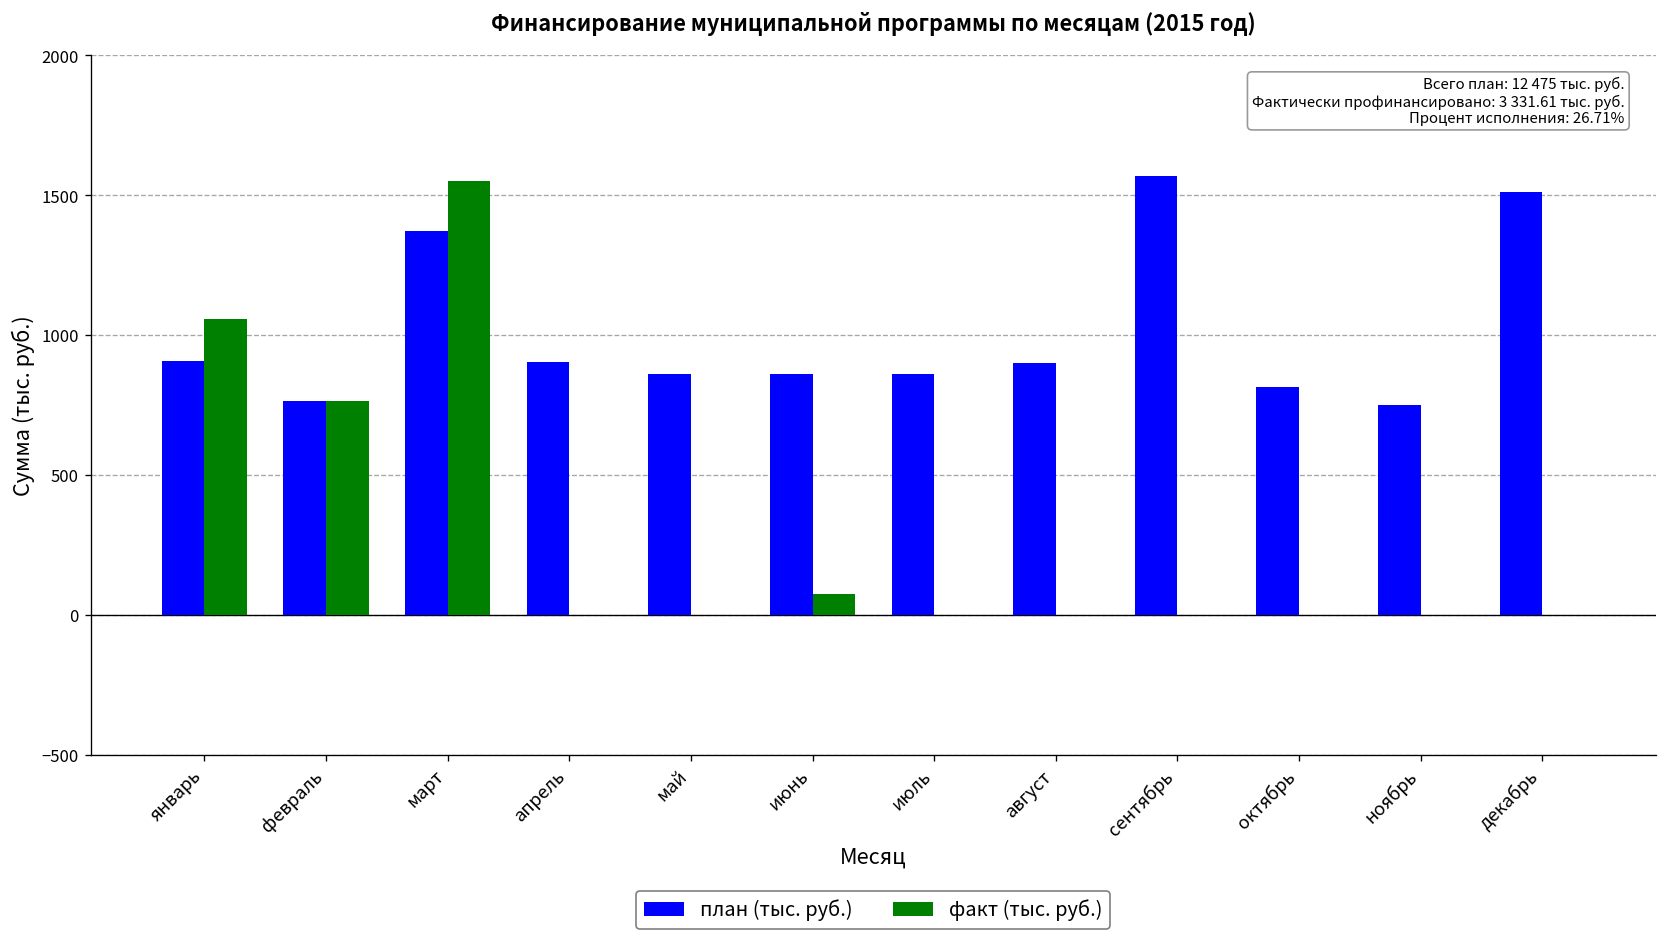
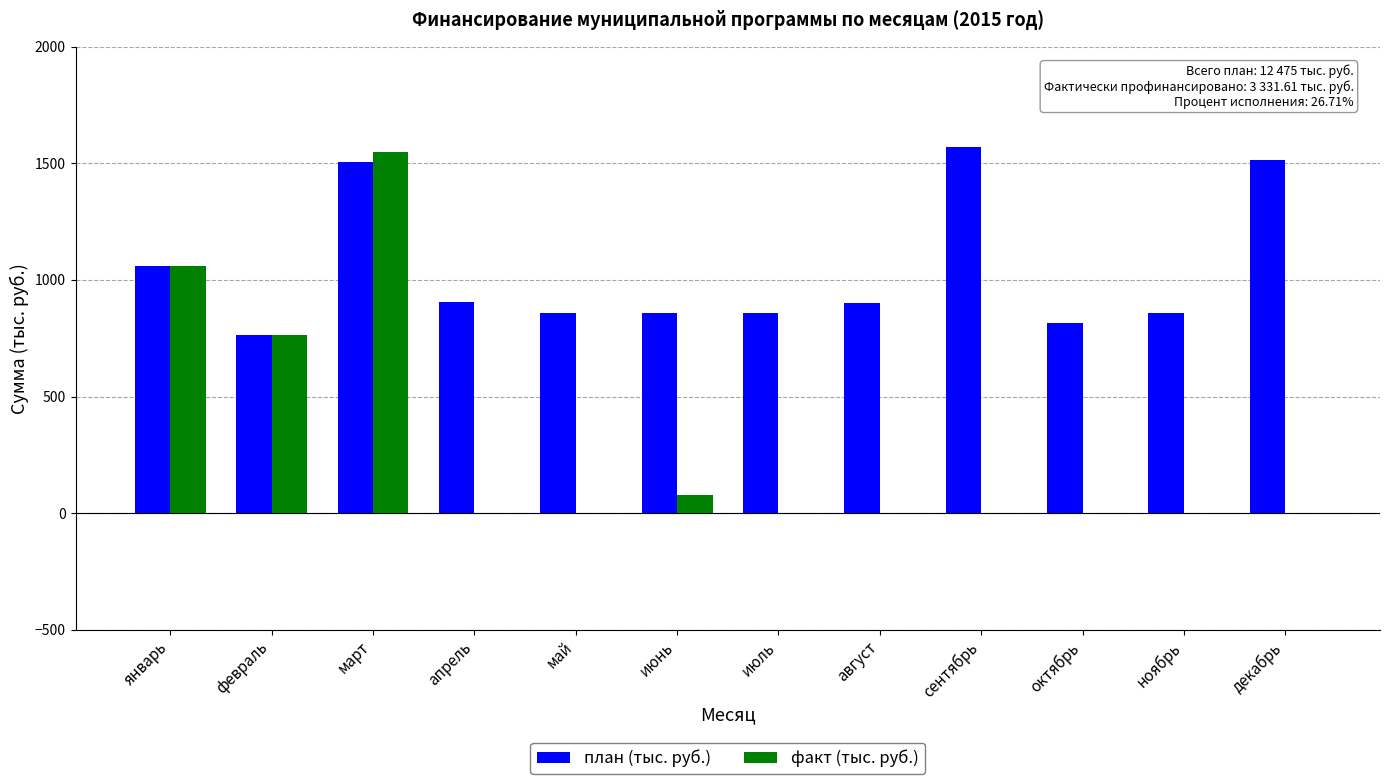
  {
    "план (тыс. руб.)": {
-     "январь": 910,
+     "январь": 1060,
      "февраль": 760,
-     "март": 1370,
+     "март": 1510,
      "апрель": 910,
      "май": 860,
      "июнь": 860,
      "июль": 860,
      "август": 900,
      "сентябрь": 1570,
      "октябрь": 810,
-     "ноябрь": 750,
+     "ноябрь": 860,
      "декабрь": 1510
    },
    "факт (тыс. руб.)": {
      "январь": 1060,
      "февраль": 760,
      "март": 1550,
      "апрель": 0,
      "май": 0,
      "июнь": 80,
      "июль": 0,
      "август": 0,
      "сентябрь": 0,
      "октябрь": 0,
      "ноябрь": 0,
      "декабрь": 0
    }
  }
